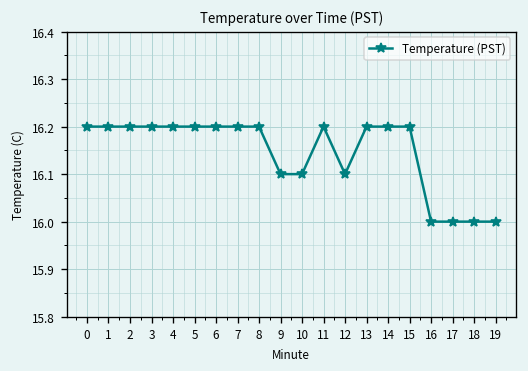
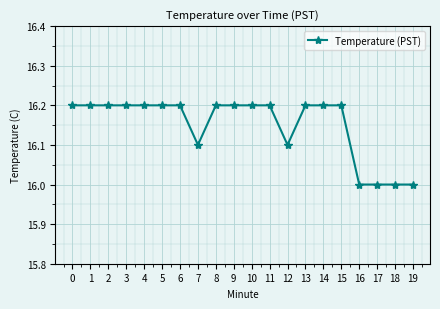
  {
    "0": 16.2,
    "1": 16.2,
    "2": 16.2,
    "3": 16.2,
    "4": 16.2,
    "5": 16.2,
    "6": 16.2,
-   "7": 16.2,
+   "7": 16.1,
    "8": 16.2,
-   "9": 16.1,
-   "10": 16.1,
+   "9": 16.2,
+   "10": 16.2,
    "11": 16.2,
    "12": 16.1,
    "13": 16.2,
    "14": 16.2,
    "15": 16.2,
    "16": 16.0,
    "17": 16.0,
    "18": 16.0,
    "19": 16.0
  }
